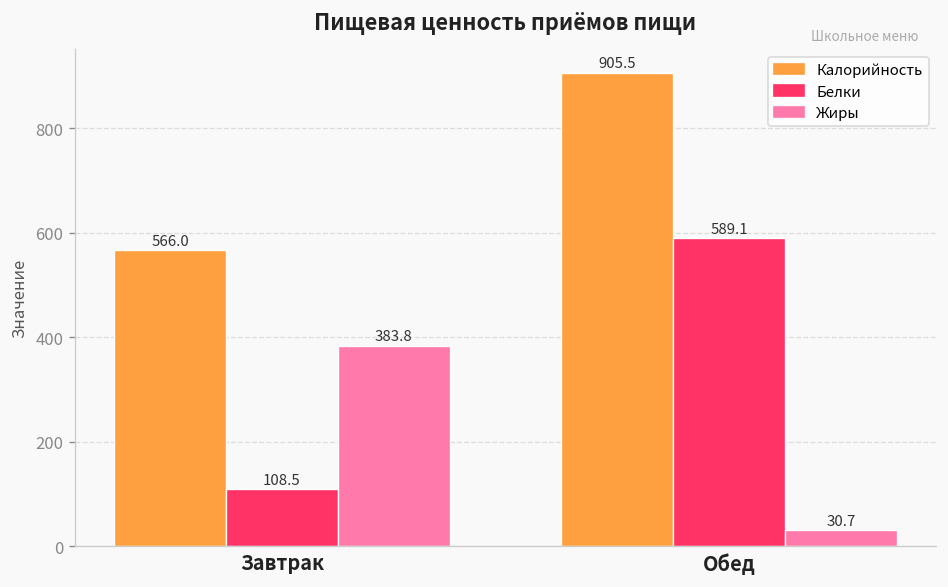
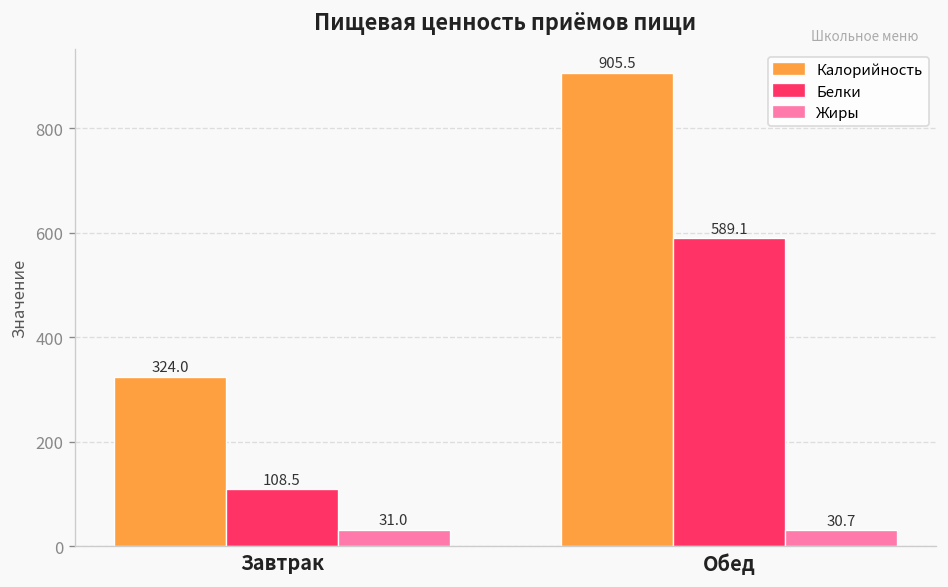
  {
    "Калорийность": {
-     "Завтрак": 566.0,
+     "Завтрак": 324.0,
      "Обед": 905.5
    },
    "Белки": {
      "Завтрак": 108.5,
      "Обед": 589.1
    },
    "Жиры": {
-     "Завтрак": 383.8,
+     "Завтрак": 31.0,
      "Обед": 30.7
    }
  }
